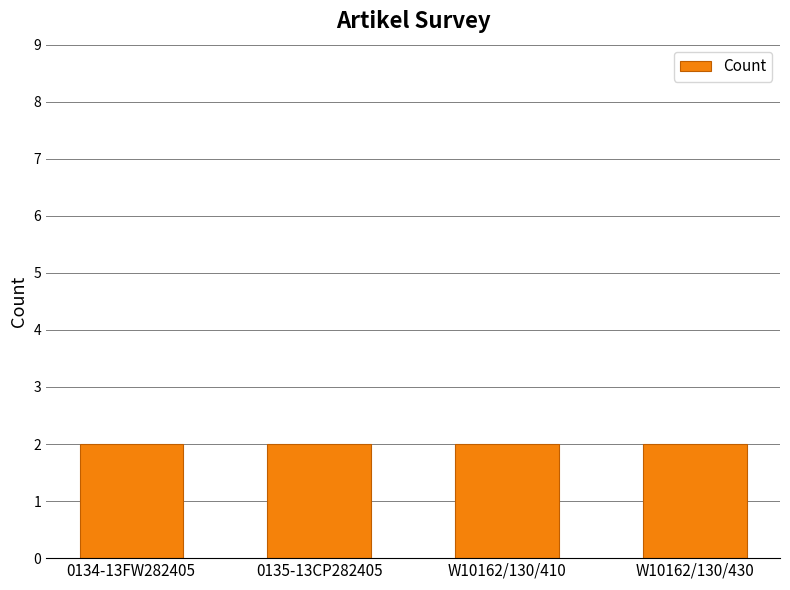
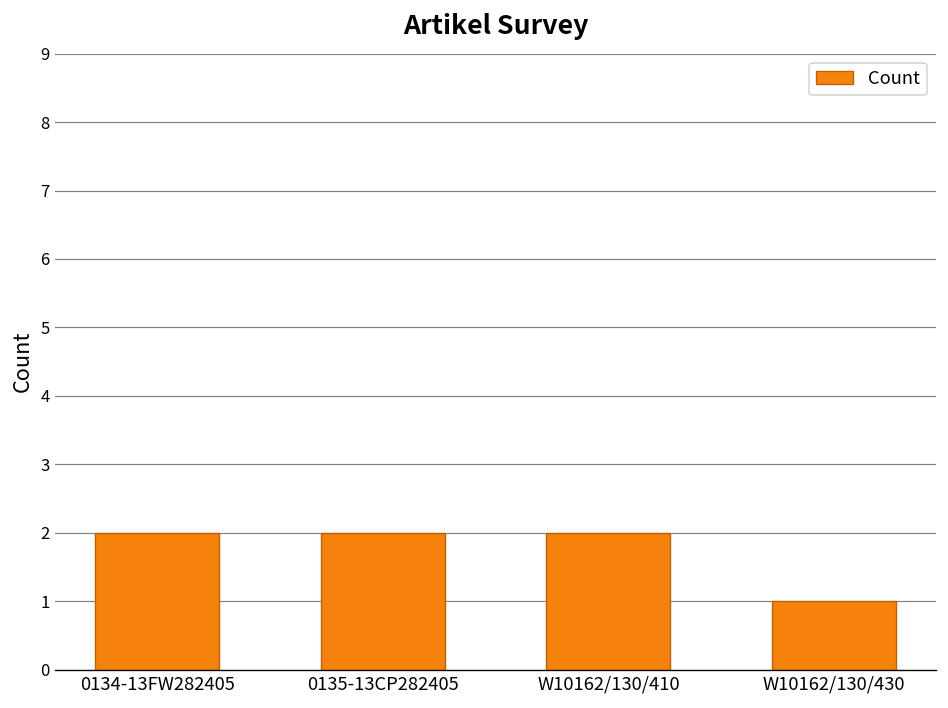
  {
    "0134-13FW282405": 2,
    "0135-13CP282405": 2,
    "W10162/130/410": 2,
-   "W10162/130/430": 2
+   "W10162/130/430": 1
  }
